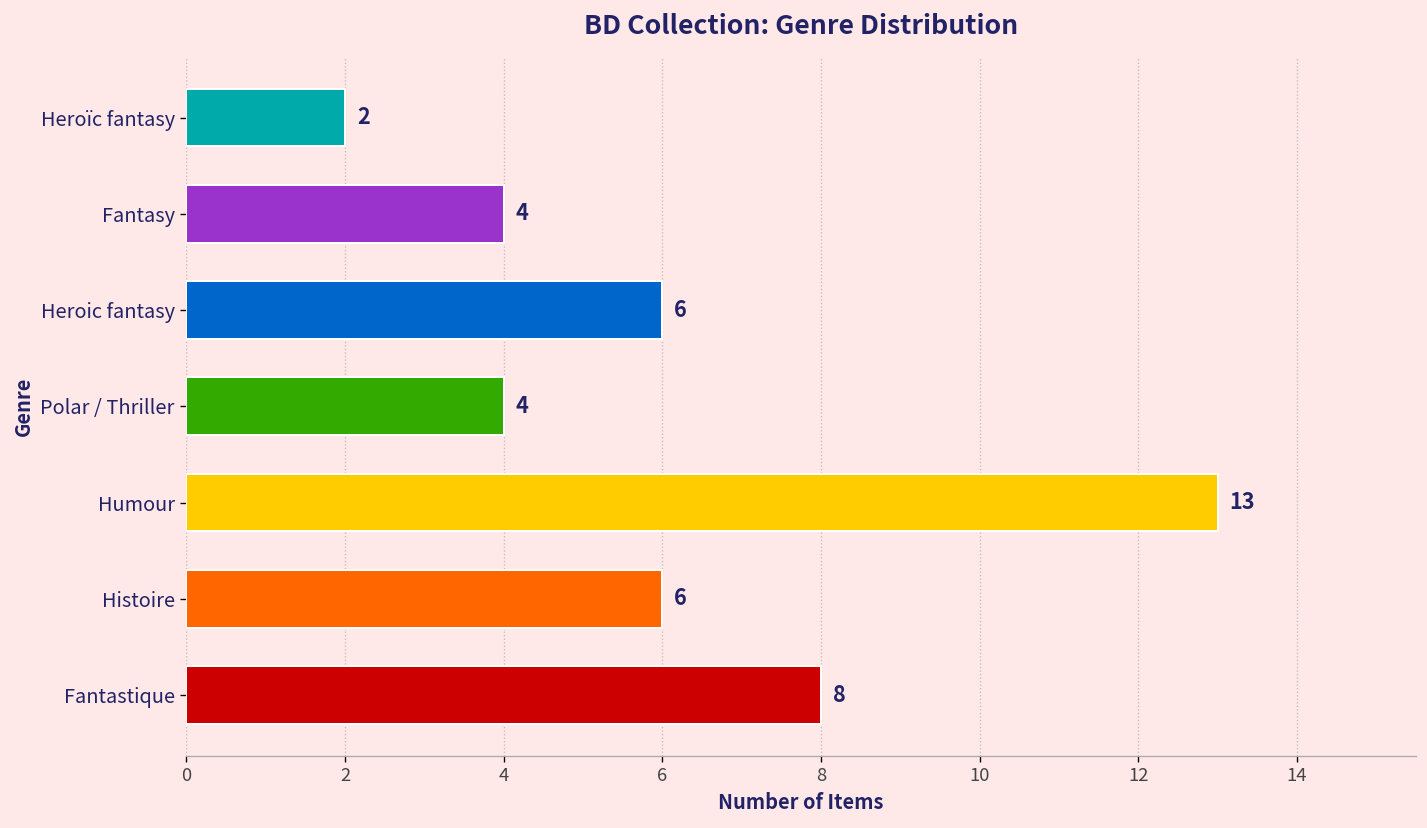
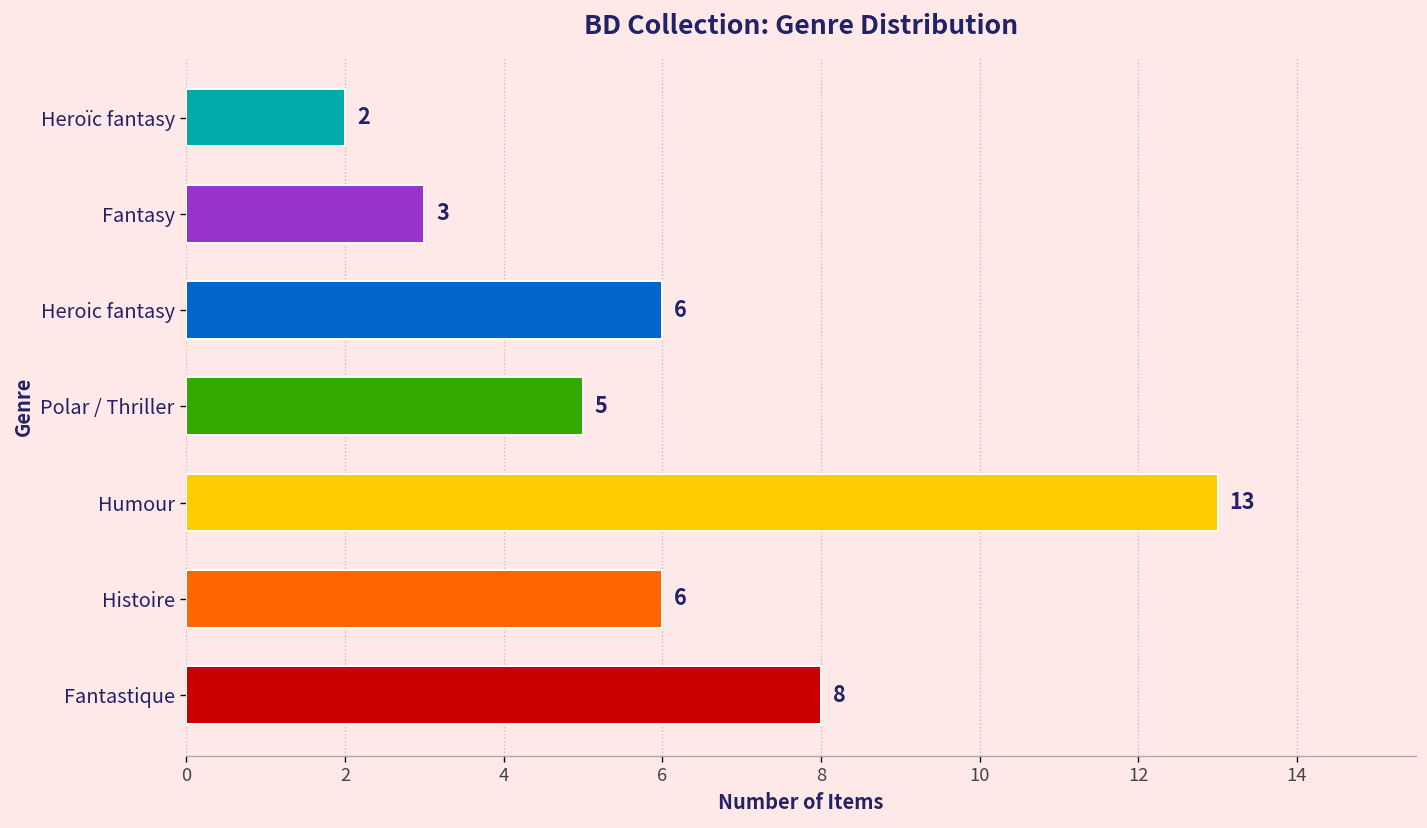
  {
    "Heroïc fantasy": 2,
-   "Fantasy": 4,
+   "Fantasy": 3,
    "Heroic fantasy": 6,
-   "Polar / Thriller": 4,
+   "Polar / Thriller": 5,
    "Humour": 13,
    "Histoire": 6,
    "Fantastique": 8
  }
